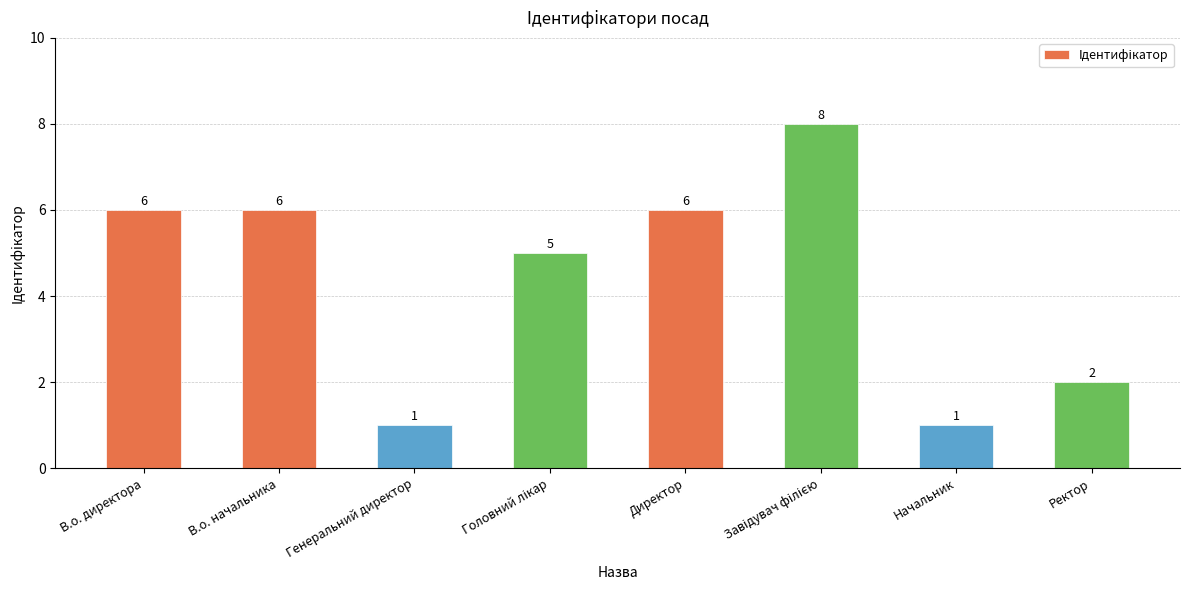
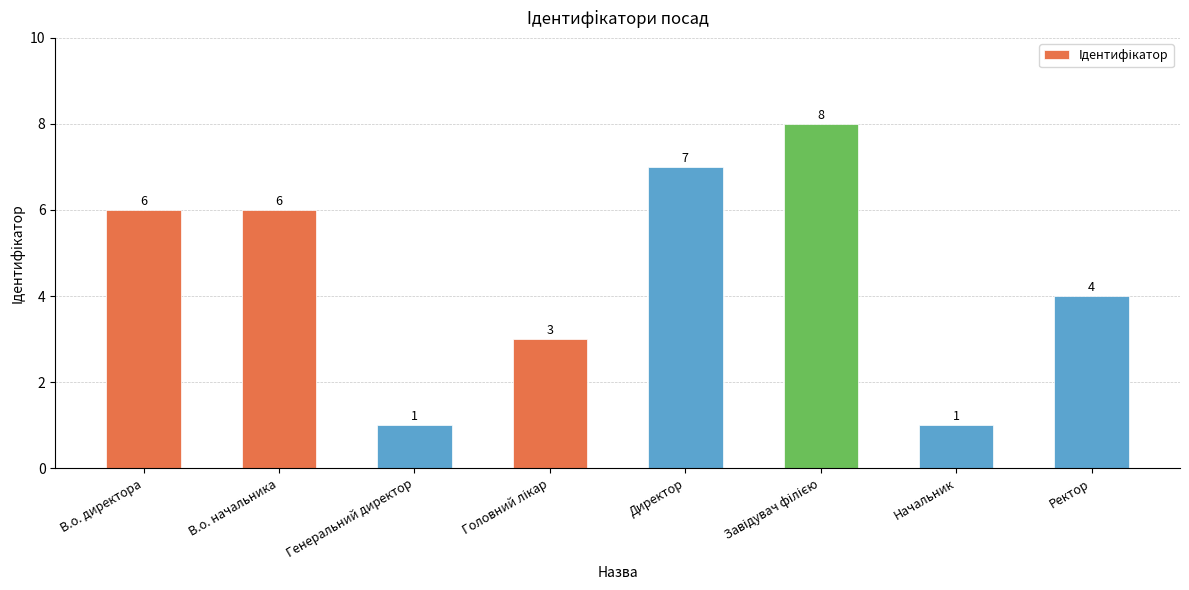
  {
    "В.о. директора": 6,
    "В.о. начальника": 6,
    "Генеральний директор": 1,
-   "Головний лікар": 5,
-   "Директор": 6,
+   "Головний лікар": 3,
+   "Директор": 7,
    "Завідувач філією": 8,
    "Начальник": 1,
-   "Ректор": 2
+   "Ректор": 4
  }
